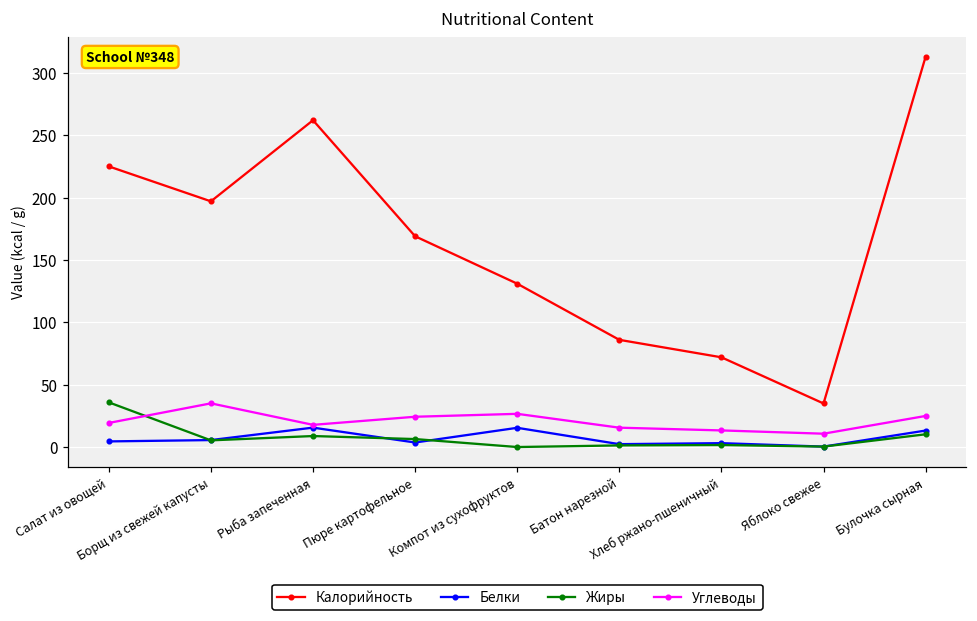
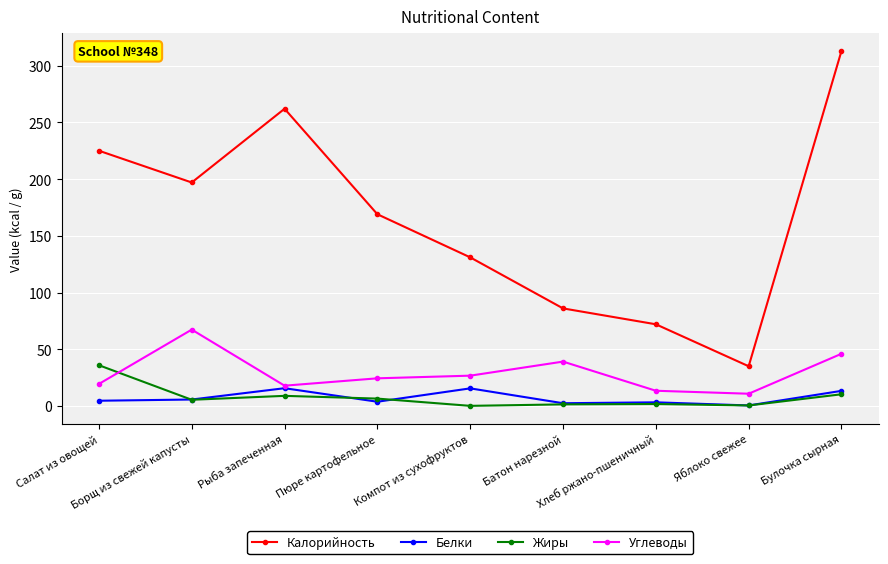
  {
    "Калорийность": {
      "Салат из овощей": 225,
      "Борщ из свежей капусты": 197,
      "Рыба запеченная": 262,
      "Пюре картофельное": 169,
      "Компот из сухофруктов": 131,
      "Батон нарезной": 86,
      "Хлеб ржано-пшеничный": 72,
      "Яблоко свежее": 35,
      "Булочка сырная": 313
    },
    "Белки": {
      "Салат из овощей": 5,
      "Рыба запеченная": 16,
      "Пюре картофельное": 4,
      "Компот из сухофруктов": 16,
      "Булочка сырная": 13
    },
    "Жиры": {
      "Салат из овощей": 36,
      "Рыба запеченная": 9,
      "Пюре картофельное": 6,
      "Компот из сухофруктов": 0,
      "Булочка сырная": 10
    },
    "Углеводы": {
      "Салат из овощей": 19,
-     "Борщ из свежей капусты": 35,
+     "Борщ из свежей капусты": 67,
      "Рыба запеченная": 18,
      "Пюре картофельное": 24,
      "Компот из сухофруктов": 27,
-     "Батон нарезной": 16,
+     "Батон нарезной": 39,
      "Хлеб ржано-пшеничный": 13,
      "Яблоко свежее": 11,
-     "Булочка сырная": 25
+     "Булочка сырная": 46
    }
  }
